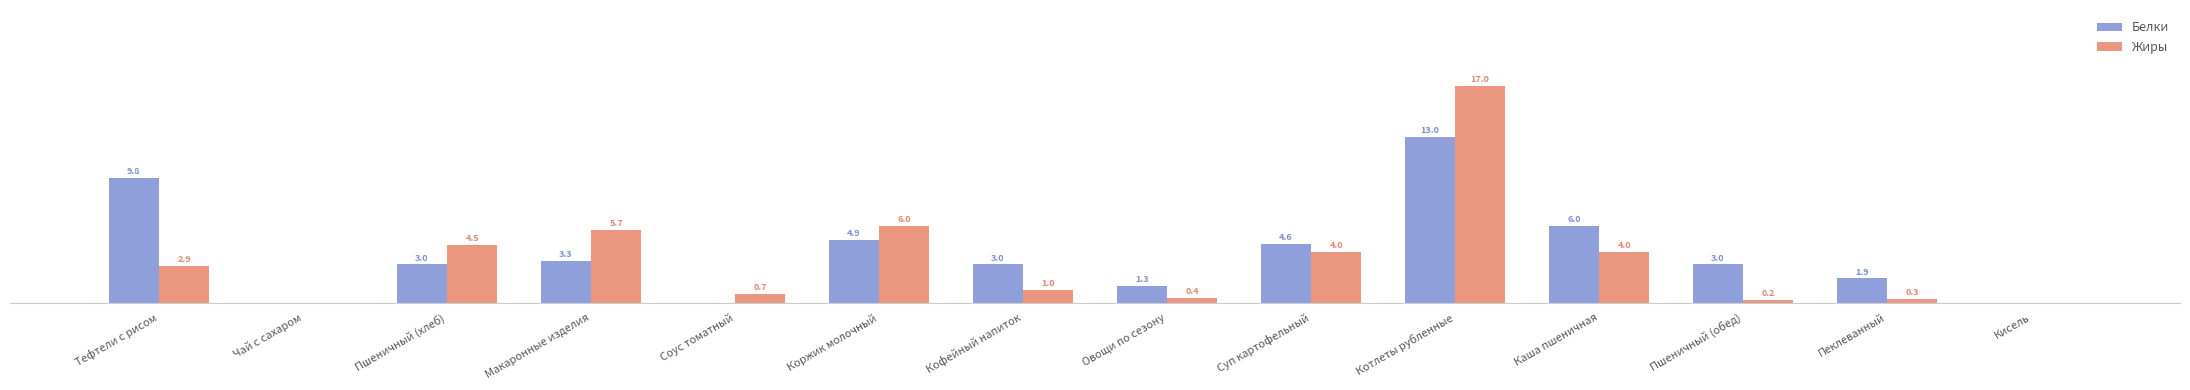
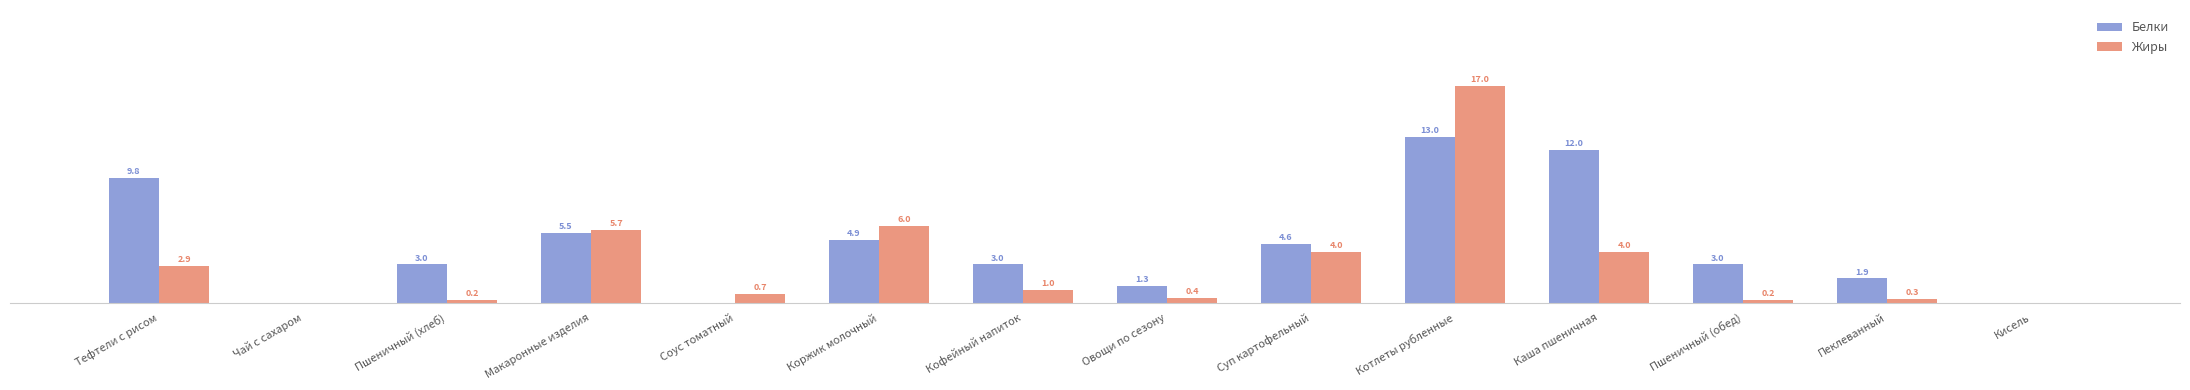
  {
    "Белки": {
      "Тефтели с рисом": 9.8,
      "Пшеничный (хлеб)": 3.0,
-     "Макаронные изделия": 3.3,
+     "Макаронные изделия": 5.5,
      "Коржик молочный": 4.9,
      "Кофейный напиток": 3.0,
      "Овощи по сезону": 1.3,
      "Суп картофельный": 4.6,
      "Котлеты рубленные": 13.0,
-     "Каша пшеничная": 6.0,
+     "Каша пшеничная": 12.0,
      "Пшеничный (обед)": 3.0,
      "Пеклеванный": 1.9
    },
    "Жиры": {
      "Тефтели с рисом": 2.9,
-     "Пшеничный (хлеб)": 4.5,
+     "Пшеничный (хлеб)": 0.2,
      "Макаронные изделия": 5.7,
      "Соус томатный": 0.7,
      "Коржик молочный": 6.0,
      "Кофейный напиток": 1.0,
      "Овощи по сезону": 0.4,
      "Суп картофельный": 4.0,
      "Котлеты рубленные": 17.0,
      "Каша пшеничная": 4.0,
      "Пшеничный (обед)": 0.2,
      "Пеклеванный": 0.3
    }
  }
